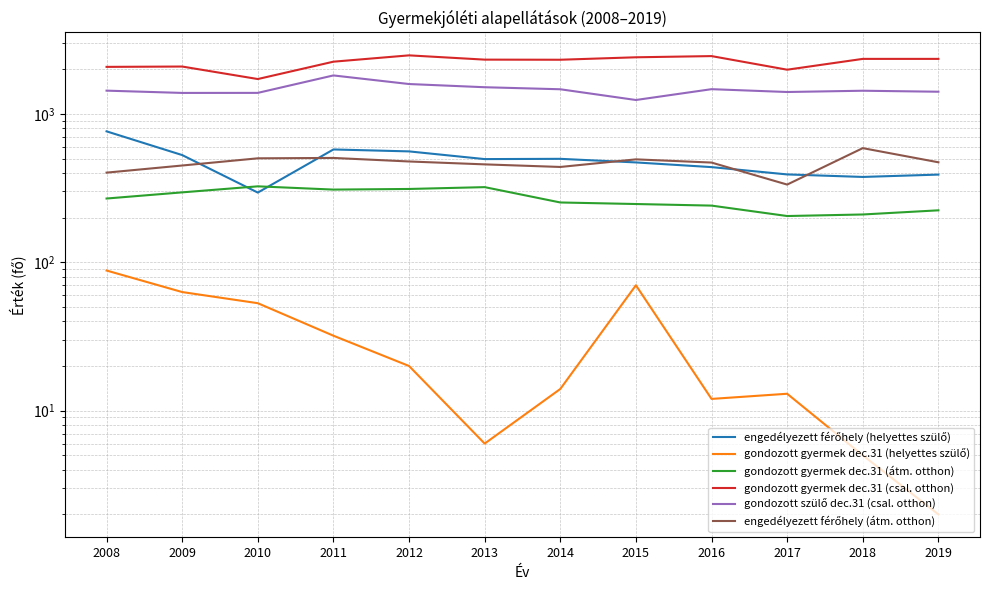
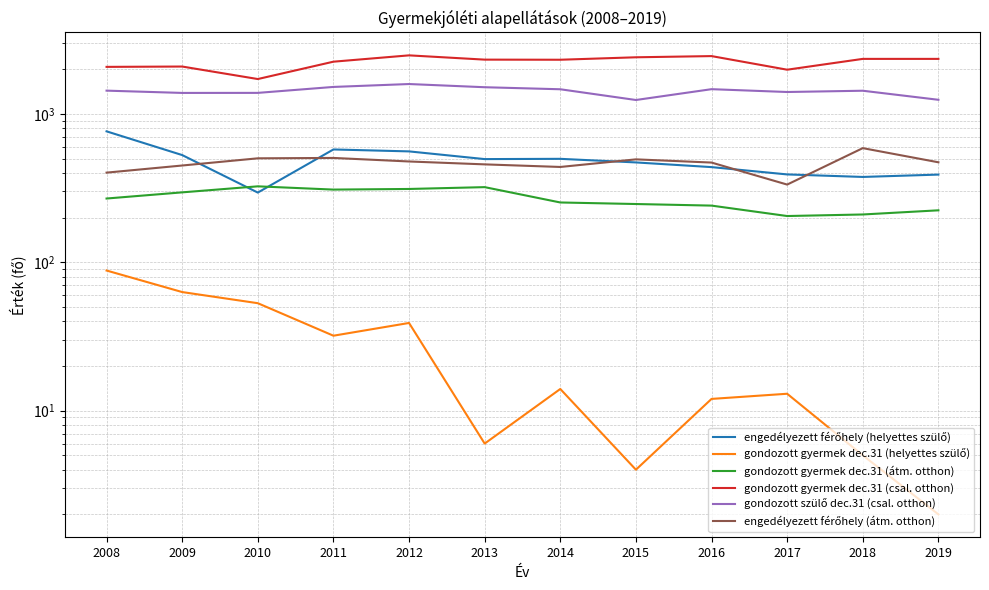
  {
    "engedélyezett férőhely (helyettes szülő)": {
      "2008": 800,
      "2009": 530,
      "2010": 300,
      "2011": 580,
      "2012": 560,
      "2013": 500,
      "2014": 500,
      "2015": 470,
      "2016": 440,
      "2017": 390,
      "2018": 380,
      "2019": 390
    },
    "gondozott gyermek dec.31 (helyettes szülő)": {
      "2008": 90,
      "2009": 63,
      "2010": 53,
      "2011": 32,
-     "2012": 20,
+     "2012": 39,
      "2013": 6,
      "2014": 14,
-     "2015": 70,
+     "2015": 4,
      "2016": 12,
      "2017": 13
    },
    "gondozott gyermek dec.31 (átm. otthon)": {
      "2008": 270,
      "2009": 300,
      "2010": 330,
      "2011": 310,
      "2012": 310,
      "2013": 320,
      "2014": 250,
      "2015": 250,
      "2016": 240,
      "2017": 210,
      "2018": 210,
      "2019": 220
    },
    "gondozott gyermek dec.31 (csal. otthon)": {
      "2008": 2100,
      "2009": 2100,
      "2010": 1700,
      "2011": 2200,
      "2012": 2500,
      "2013": 2300,
      "2014": 2300,
      "2015": 2400,
      "2016": 2500,
      "2017": 2000,
      "2018": 2300,
      "2019": 2300
    },
    "gondozott szülő dec.31 (csal. otthon)": {
      "2008": 1400,
      "2009": 1400,
      "2010": 1400,
-     "2011": 1800,
+     "2011": 1500,
      "2012": 1600,
      "2013": 1500,
      "2014": 1500,
      "2015": 1200,
      "2016": 1500,
      "2017": 1400,
      "2018": 1400,
-     "2019": 1400
+     "2019": 1200
    },
    "engedélyezett férőhely (átm. otthon)": {
      "2008": 400,
      "2009": 450,
      "2010": 500,
      "2011": 510,
      "2012": 480,
      "2013": 460,
      "2014": 440,
      "2015": 490,
      "2016": 470,
      "2017": 330,
      "2018": 590,
      "2019": 470
    }
  }
